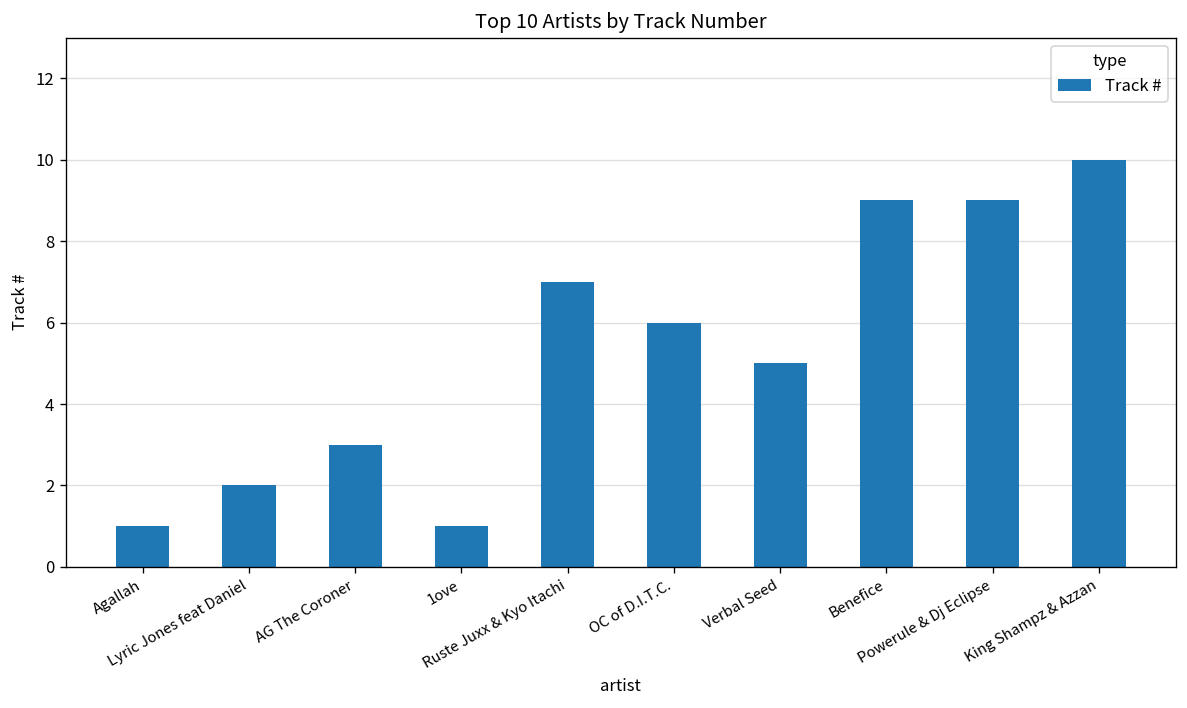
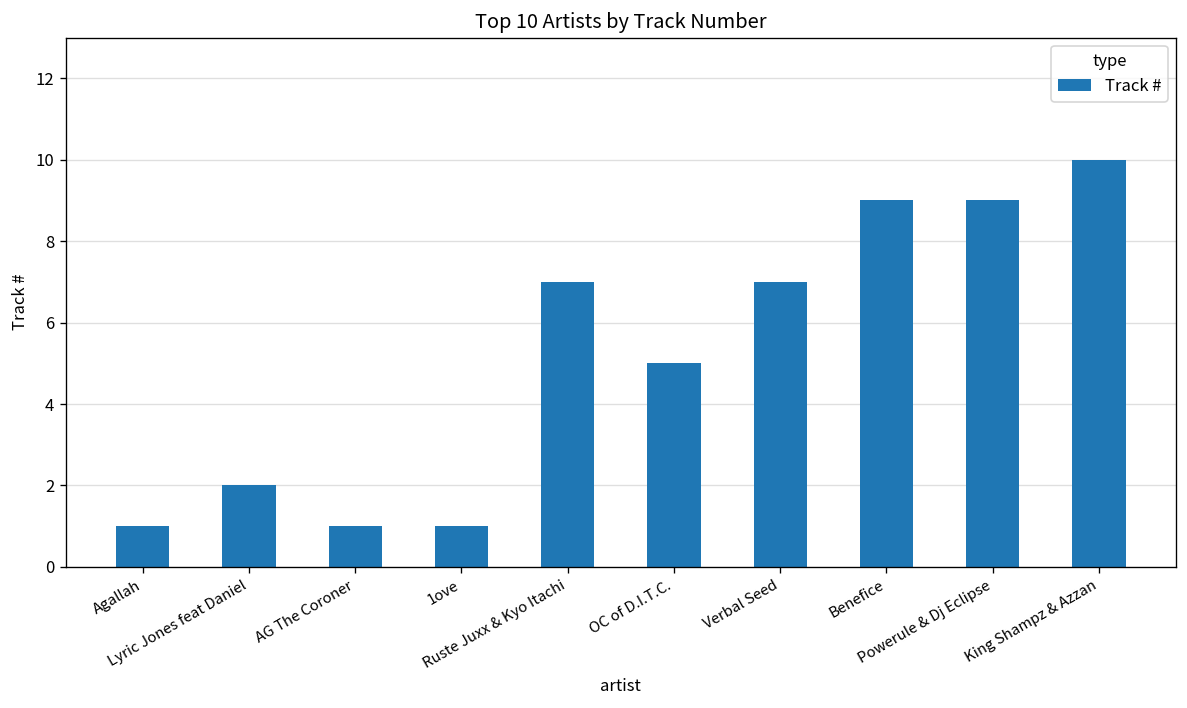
  {
    "Agallah": 1,
    "Lyric Jones feat Daniel": 2,
-   "AG The Coroner": 3,
+   "AG The Coroner": 1,
    "1ove": 1,
    "Ruste Juxx & Kyo Itachi": 7,
-   "OC of D.I.T.C.": 6,
-   "Verbal Seed": 5,
+   "OC of D.I.T.C.": 5,
+   "Verbal Seed": 7,
    "Benefice": 9,
    "Powerule & Dj Eclipse": 9,
    "King Shampz & Azzan": 10
  }
